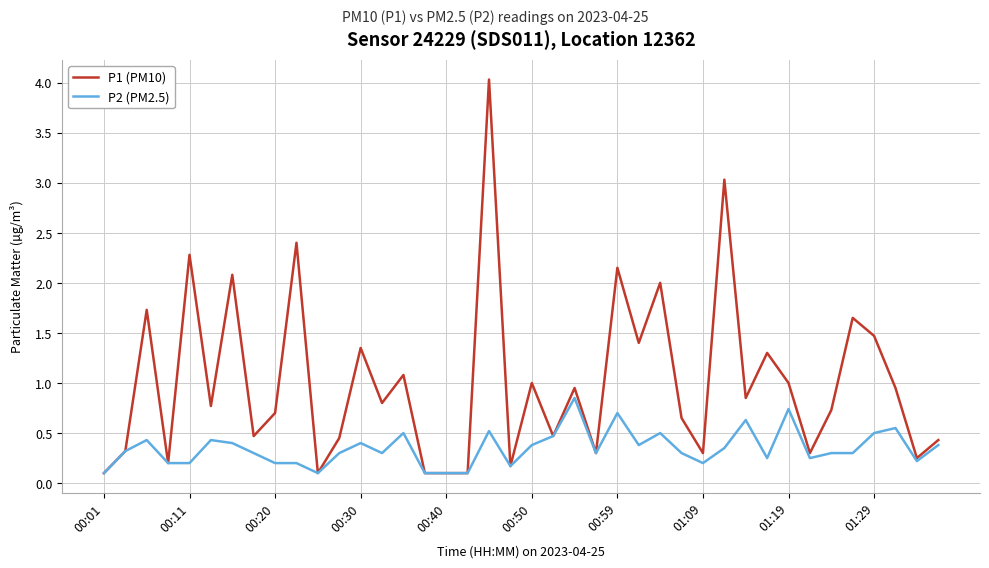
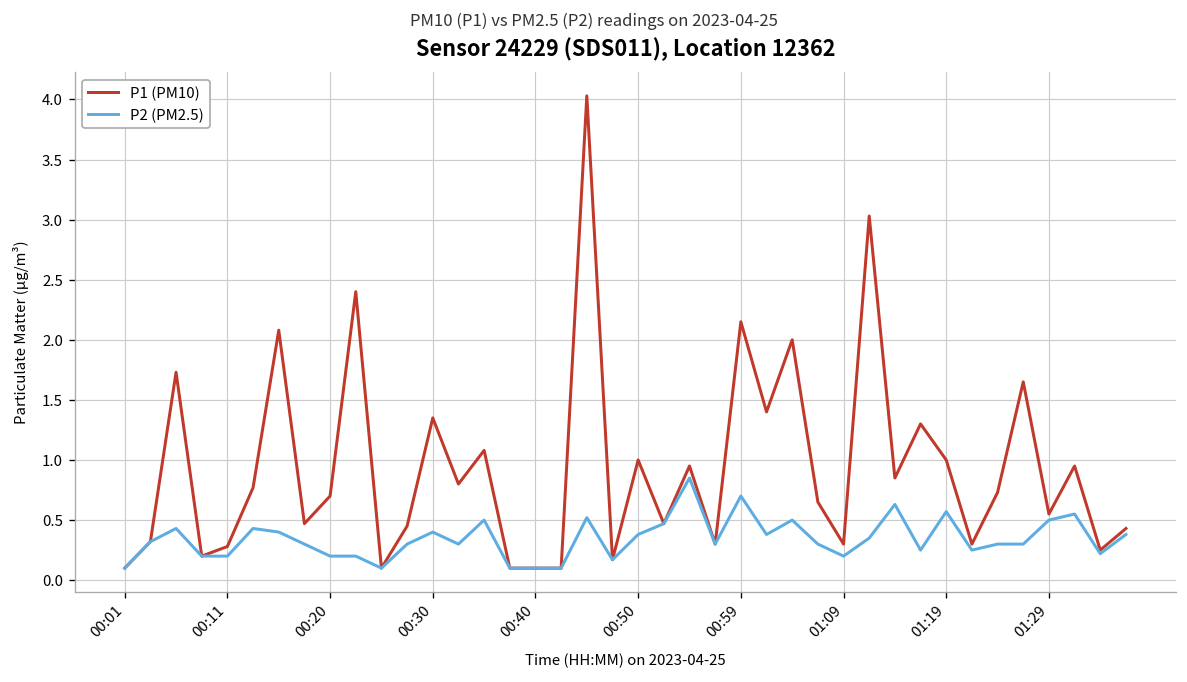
  {
    "P1 (PM10)": {
-     "00:11": 2.28,
+     "00:11": 0.28,
      "00:20": 0.70,
      "00:30": 1.35,
      "00:50": 1.00,
      "00:59": 2.15,
      "01:09": 0.30,
      "01:19": 1.00,
-     "01:29": 1.47
+     "01:29": 0.55
    },
    "P2 (PM2.5)": {
      "00:11": 0.20,
      "00:20": 0.20,
      "00:30": 0.40,
      "00:50": 0.38,
      "00:59": 0.70,
      "01:09": 0.20,
-     "01:19": 0.74,
+     "01:19": 0.57,
      "01:29": 0.50
    }
  }
